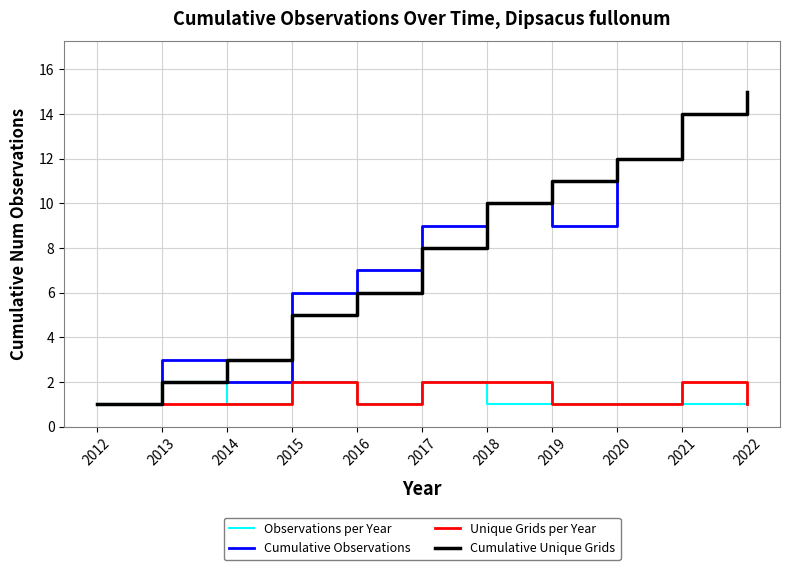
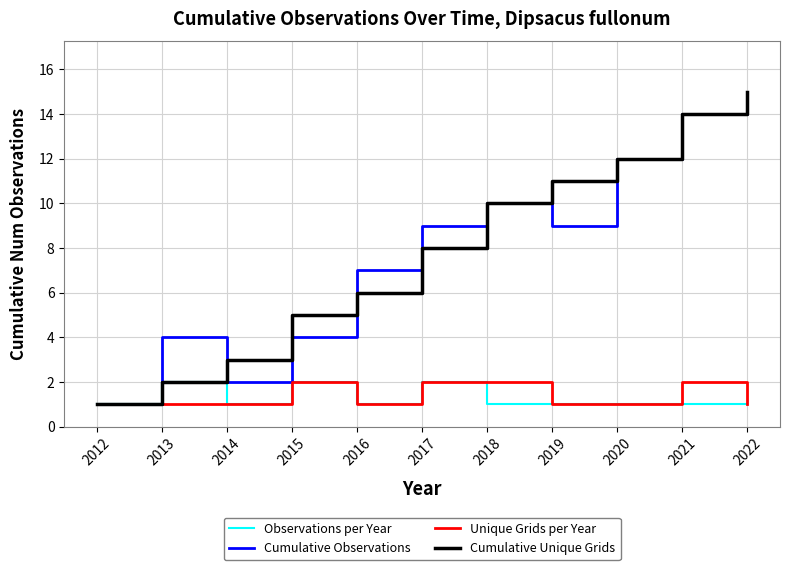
  {
    "Observations per Year": {
      "2018": 1,
      "2021": 1
    },
    "Cumulative Observations": {
-     "2013": 3,
+     "2013": 4,
      "2014": 2,
-     "2015": 6,
+     "2015": 4,
      "2016": 7,
      "2017": 9,
      "2019": 9
    },
    "Unique Grids per Year": {
      "2013": 1,
      "2018": 2,
      "2021": 2
    },
    "Cumulative Unique Grids": {
      "2014": 3,
      "2015": 5,
      "2016": 6,
      "2017": 8,
      "2019": 11
    }
  }
